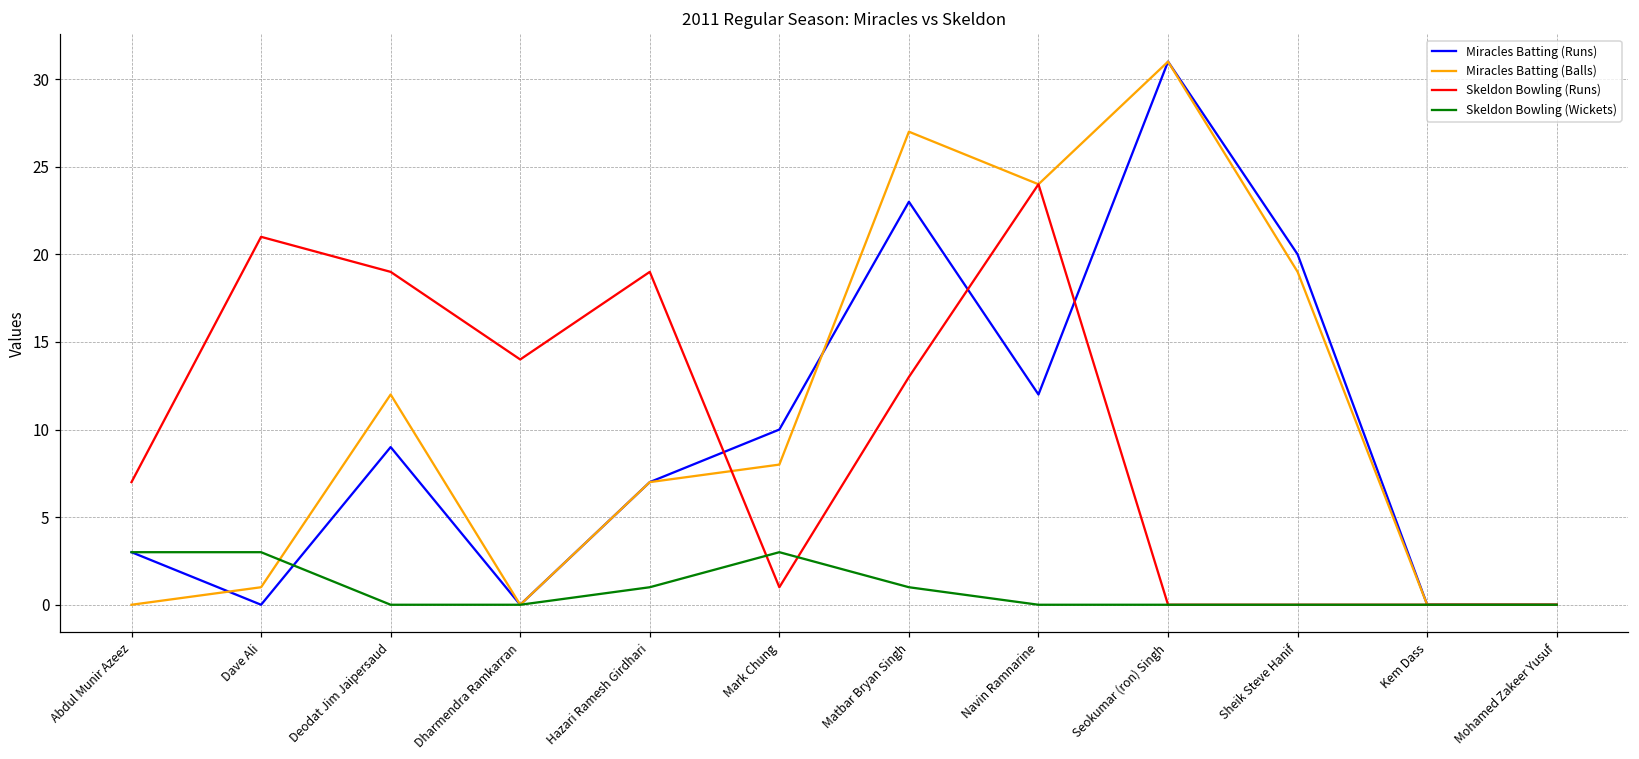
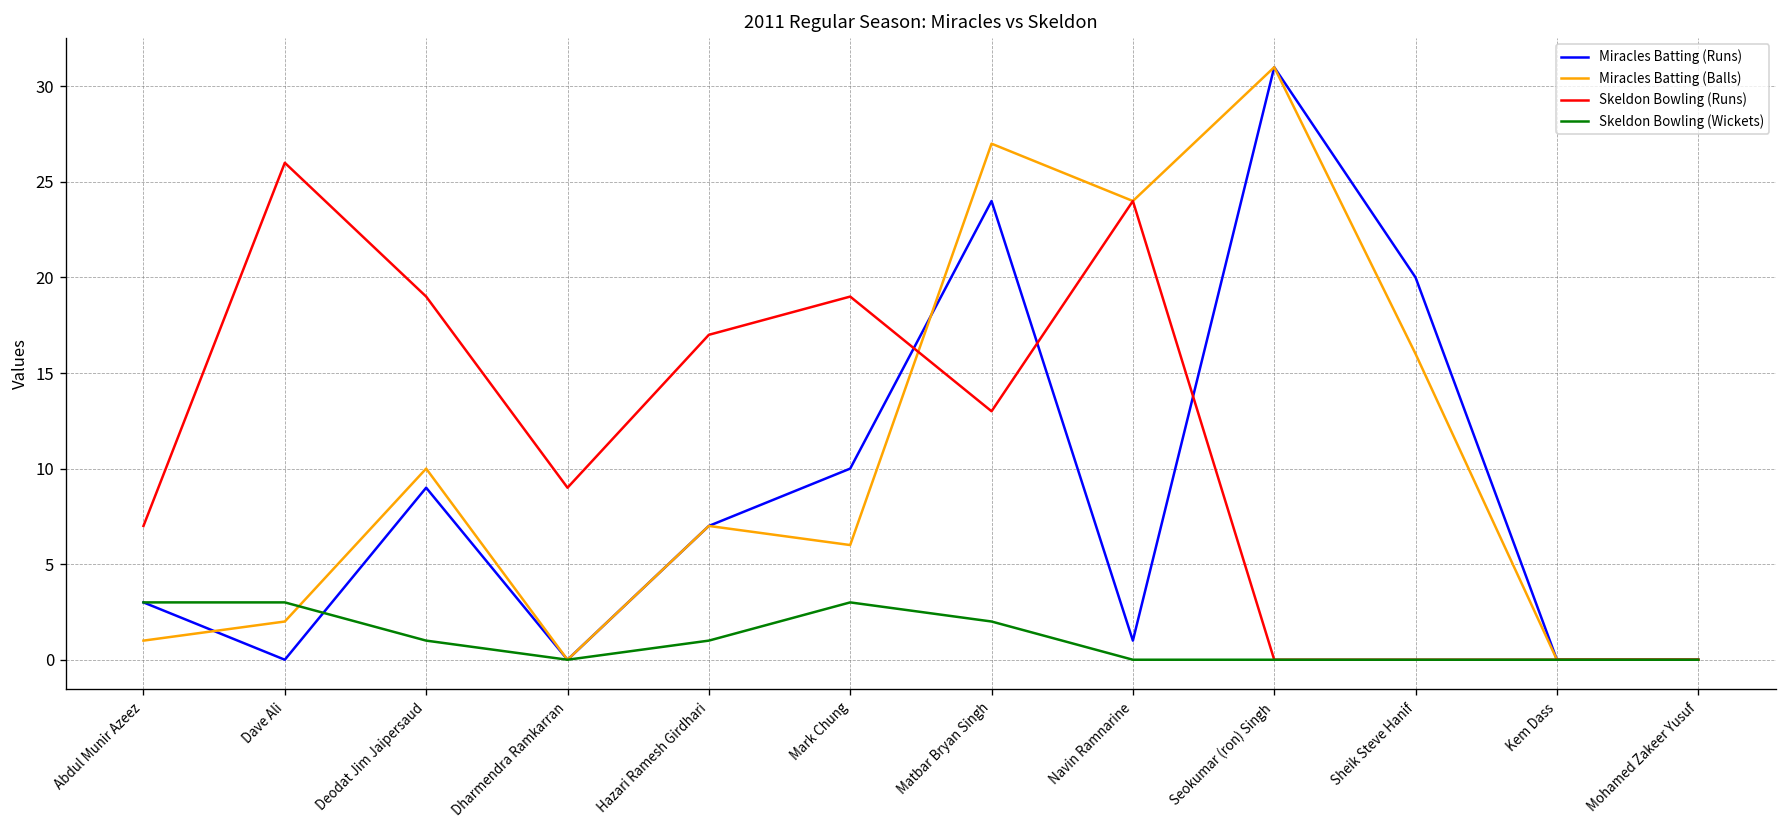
  {
    "Miracles Batting (Runs)": {
      "Dave Ali": 0,
      "Deodat Jim Jaipersaud": 9,
      "Mark Chung": 10,
-     "Matbar Bryan Singh": 23,
-     "Navin Ramnarine": 12,
+     "Matbar Bryan Singh": 24,
+     "Navin Ramnarine": 1,
      "Sheik Steve Hanif": 20
    },
    "Miracles Batting (Balls)": {
-     "Abdul Munir Azeez": 0,
-     "Dave Ali": 1,
-     "Deodat Jim Jaipersaud": 12,
-     "Mark Chung": 8,
+     "Abdul Munir Azeez": 1,
+     "Dave Ali": 2,
+     "Deodat Jim Jaipersaud": 10,
+     "Mark Chung": 6,
      "Matbar Bryan Singh": 27,
-     "Sheik Steve Hanif": 19
+     "Sheik Steve Hanif": 16
    },
    "Skeldon Bowling (Runs)": {
      "Abdul Munir Azeez": 7,
-     "Dave Ali": 21,
+     "Dave Ali": 26,
      "Deodat Jim Jaipersaud": 19,
-     "Dharmendra Ramkarran": 14,
-     "Hazari Ramesh Girdhari": 19,
-     "Mark Chung": 1,
+     "Dharmendra Ramkarran": 9,
+     "Hazari Ramesh Girdhari": 17,
+     "Mark Chung": 19,
      "Matbar Bryan Singh": 13
    },
    "Skeldon Bowling (Wickets)": {
      "Dave Ali": 3,
-     "Deodat Jim Jaipersaud": 0,
+     "Deodat Jim Jaipersaud": 1,
      "Hazari Ramesh Girdhari": 1,
      "Mark Chung": 3,
-     "Matbar Bryan Singh": 1,
+     "Matbar Bryan Singh": 2,
      "Navin Ramnarine": 0
    }
  }
